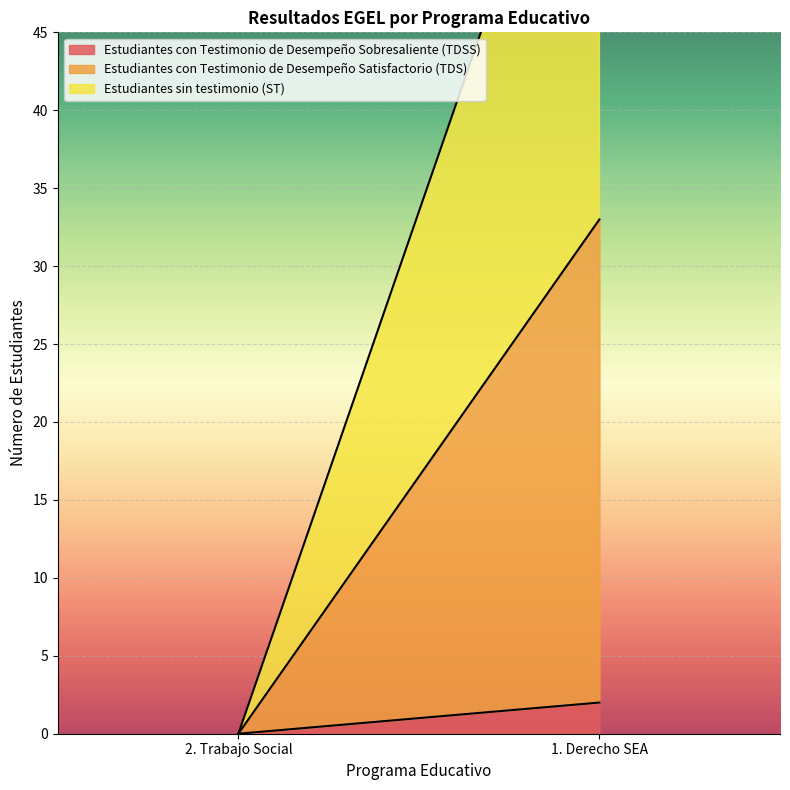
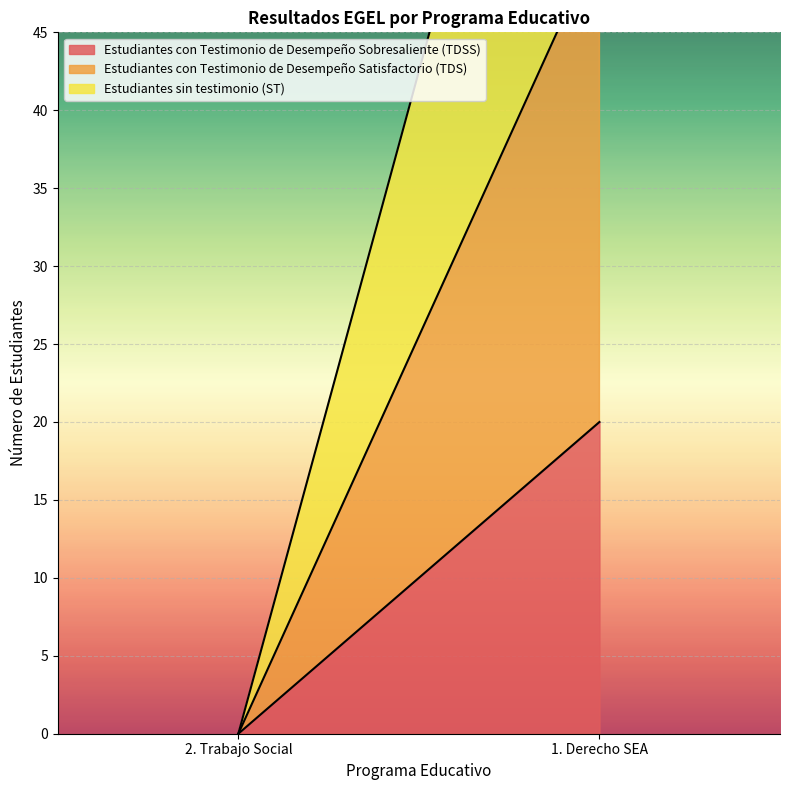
  {
    "Estudiantes con Testimonio de Desempeño Sobresaliente (TDSS)": {
-     "1. Derecho SEA": 2
+     "1. Derecho SEA": 20
    }
  }
